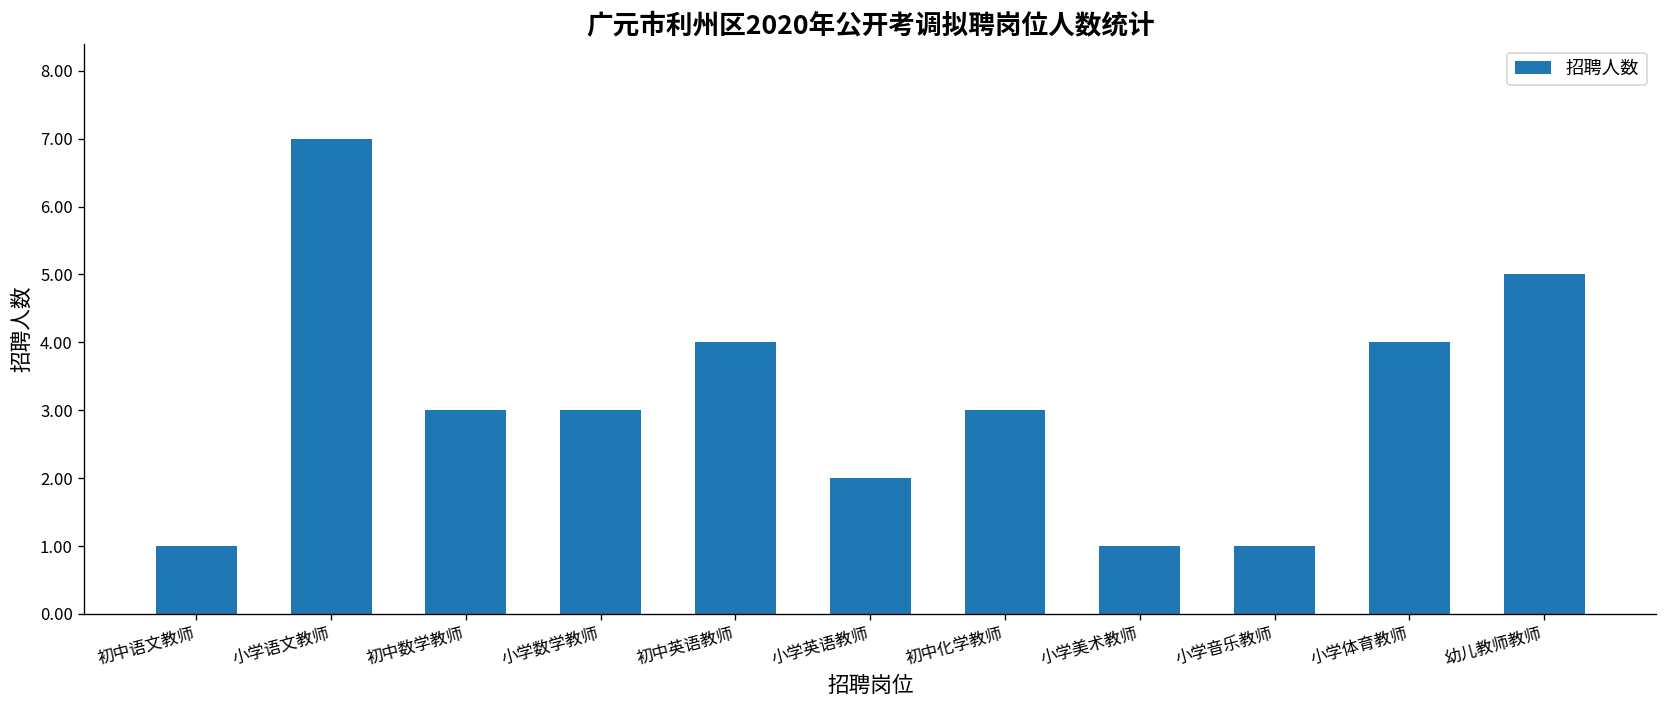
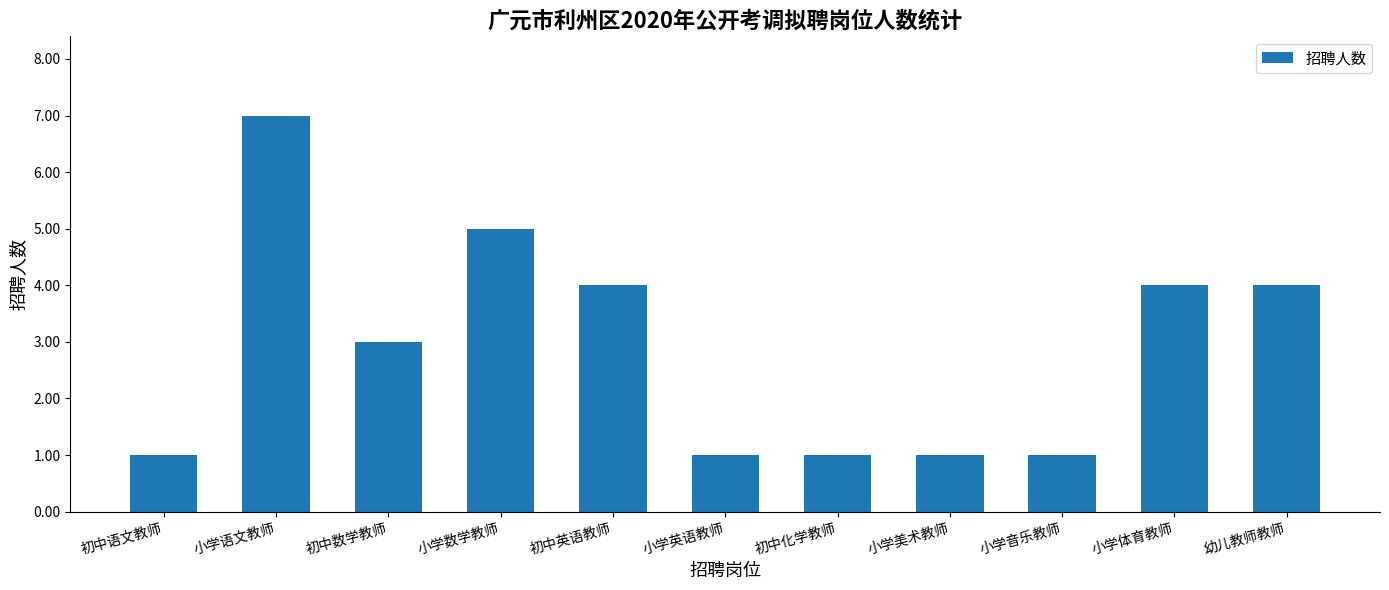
  {
    "初中语文教师": 1,
    "小学语文教师": 7,
    "初中数学教师": 3,
-   "小学数学教师": 3,
+   "小学数学教师": 5,
    "初中英语教师": 4,
-   "小学英语教师": 2,
-   "初中化学教师": 3,
+   "小学英语教师": 1,
+   "初中化学教师": 1,
    "小学美术教师": 1,
    "小学音乐教师": 1,
    "小学体育教师": 4,
-   "幼儿教师教师": 5
+   "幼儿教师教师": 4
  }
